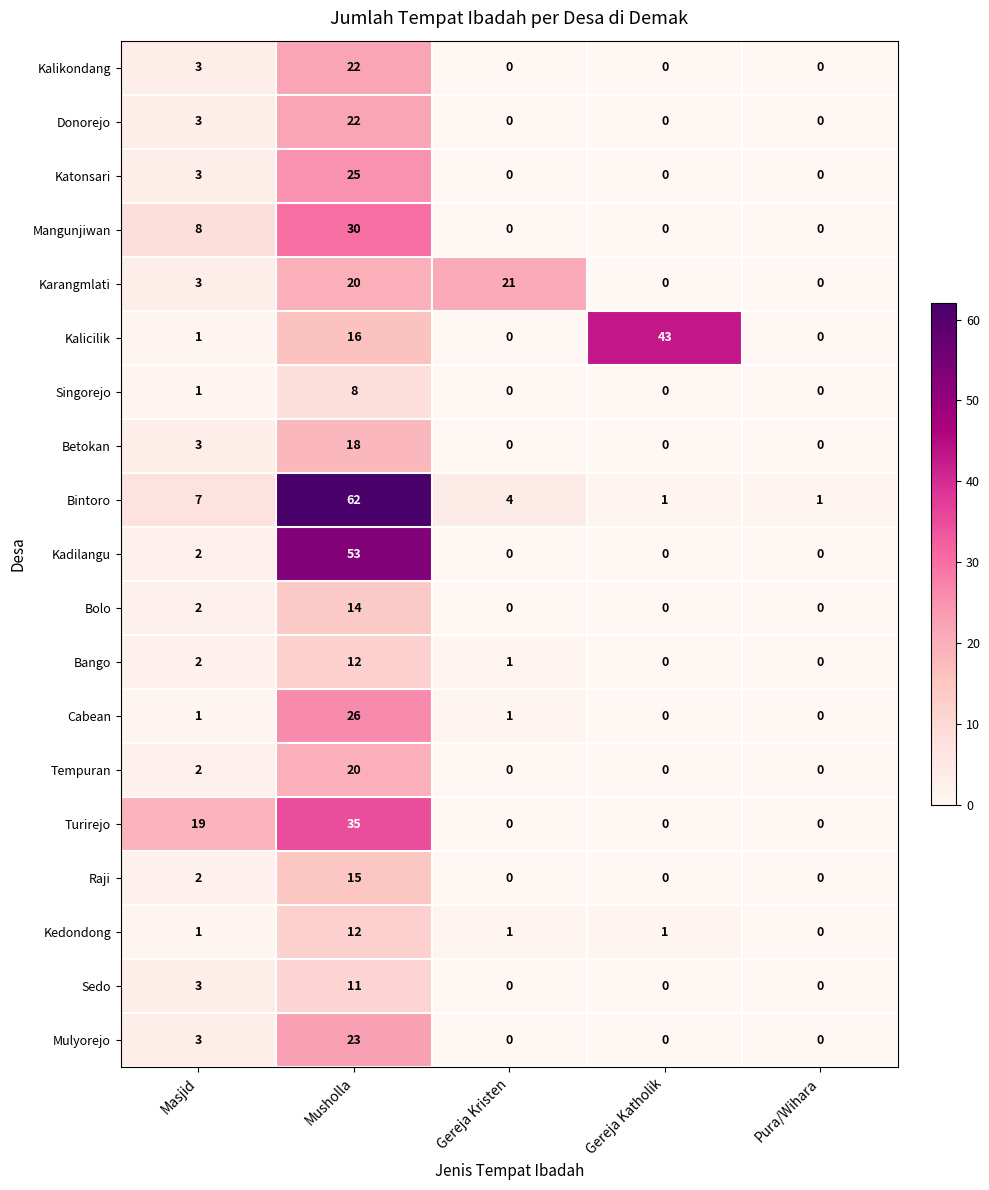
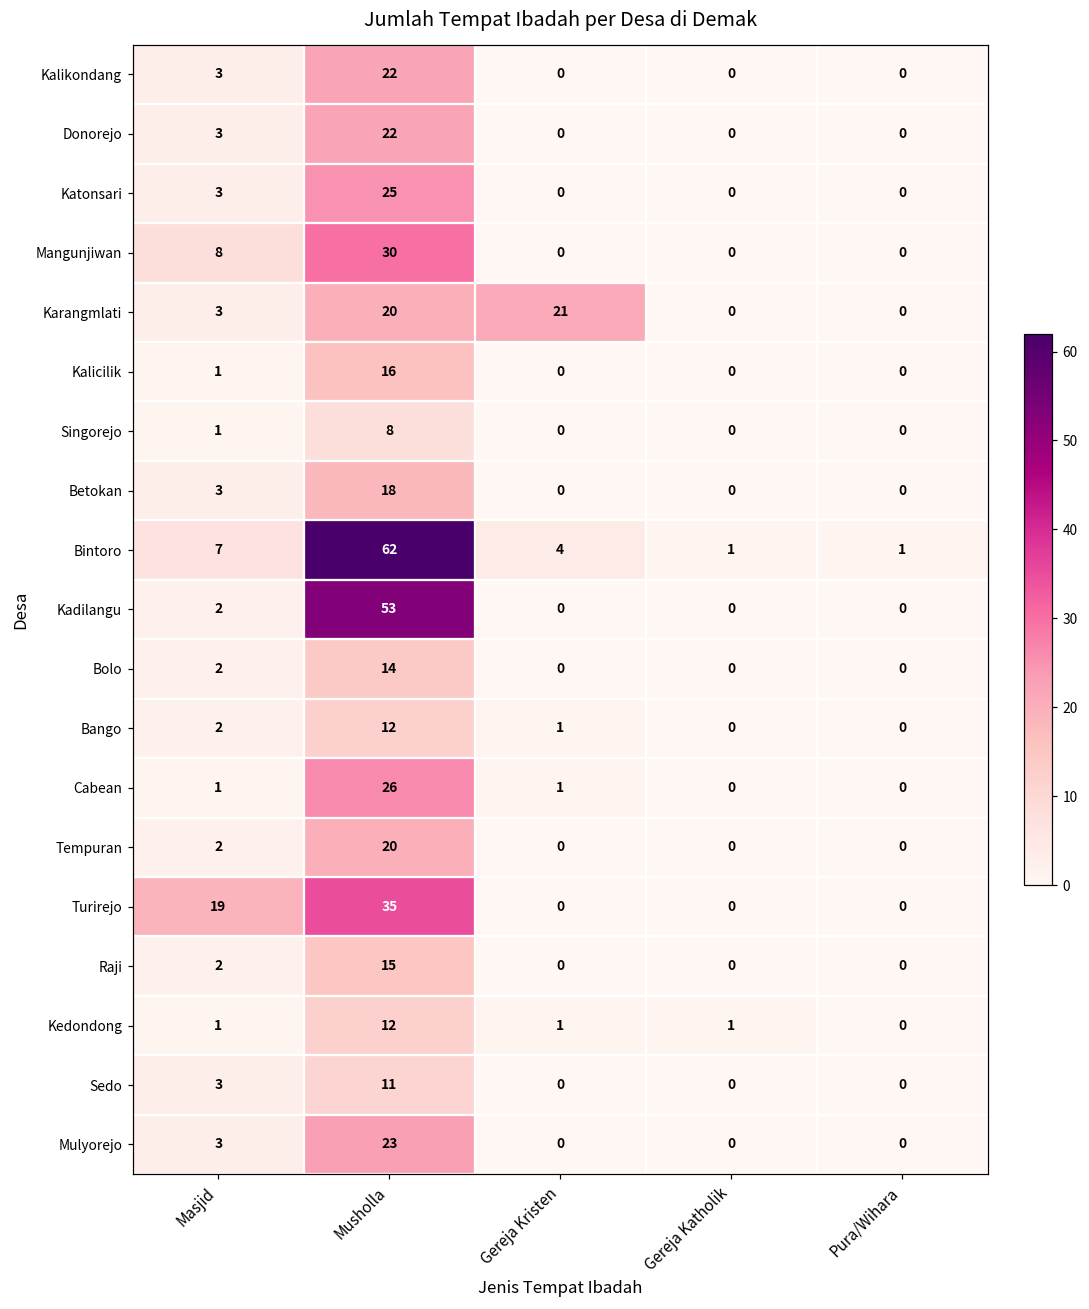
  {
    "Kalikondang": {
      "Masjid": 3,
      "Musholla": 22,
      "Gereja Kristen": 0,
      "Gereja Katholik": 0,
      "Pura/Wihara": 0
    },
    "Donorejo": {
      "Masjid": 3,
      "Musholla": 22,
      "Gereja Kristen": 0,
      "Gereja Katholik": 0,
      "Pura/Wihara": 0
    },
    "Katonsari": {
      "Masjid": 3,
      "Musholla": 25,
      "Gereja Kristen": 0,
      "Gereja Katholik": 0,
      "Pura/Wihara": 0
    },
    "Mangunjiwan": {
      "Masjid": 8,
      "Musholla": 30,
      "Gereja Kristen": 0,
      "Gereja Katholik": 0,
      "Pura/Wihara": 0
    },
    "Karangmlati": {
      "Masjid": 3,
      "Musholla": 20,
      "Gereja Kristen": 21,
      "Gereja Katholik": 0,
      "Pura/Wihara": 0
    },
    "Kalicilik": {
      "Masjid": 1,
      "Musholla": 16,
      "Gereja Kristen": 0,
-     "Gereja Katholik": 43,
+     "Gereja Katholik": 0,
      "Pura/Wihara": 0
    },
    "Singorejo": {
      "Masjid": 1,
      "Musholla": 8,
      "Gereja Kristen": 0,
      "Gereja Katholik": 0,
      "Pura/Wihara": 0
    },
    "Betokan": {
      "Masjid": 3,
      "Musholla": 18,
      "Gereja Kristen": 0,
      "Gereja Katholik": 0,
      "Pura/Wihara": 0
    },
    "Bintoro": {
      "Masjid": 7,
      "Musholla": 62,
      "Gereja Kristen": 4,
      "Gereja Katholik": 1,
      "Pura/Wihara": 1
    },
    "Kadilangu": {
      "Masjid": 2,
      "Musholla": 53,
      "Gereja Kristen": 0,
      "Gereja Katholik": 0,
      "Pura/Wihara": 0
    },
    "Bolo": {
      "Masjid": 2,
      "Musholla": 14,
      "Gereja Kristen": 0,
      "Gereja Katholik": 0,
      "Pura/Wihara": 0
    },
    "Bango": {
      "Masjid": 2,
      "Musholla": 12,
      "Gereja Kristen": 1,
      "Gereja Katholik": 0,
      "Pura/Wihara": 0
    },
    "Cabean": {
      "Masjid": 1,
      "Musholla": 26,
      "Gereja Kristen": 1,
      "Gereja Katholik": 0,
      "Pura/Wihara": 0
    },
    "Tempuran": {
      "Masjid": 2,
      "Musholla": 20,
      "Gereja Kristen": 0,
      "Gereja Katholik": 0,
      "Pura/Wihara": 0
    },
    "Turirejo": {
      "Masjid": 19,
      "Musholla": 35,
      "Gereja Kristen": 0,
      "Gereja Katholik": 0,
      "Pura/Wihara": 0
    },
    "Raji": {
      "Masjid": 2,
      "Musholla": 15,
      "Gereja Kristen": 0,
      "Gereja Katholik": 0,
      "Pura/Wihara": 0
    },
    "Kedondong": {
      "Masjid": 1,
      "Musholla": 12,
      "Gereja Kristen": 1,
      "Gereja Katholik": 1,
      "Pura/Wihara": 0
    },
    "Sedo": {
      "Masjid": 3,
      "Musholla": 11,
      "Gereja Kristen": 0,
      "Gereja Katholik": 0,
      "Pura/Wihara": 0
    },
    "Mulyorejo": {
      "Masjid": 3,
      "Musholla": 23,
      "Gereja Kristen": 0,
      "Gereja Katholik": 0,
      "Pura/Wihara": 0
    }
  }
